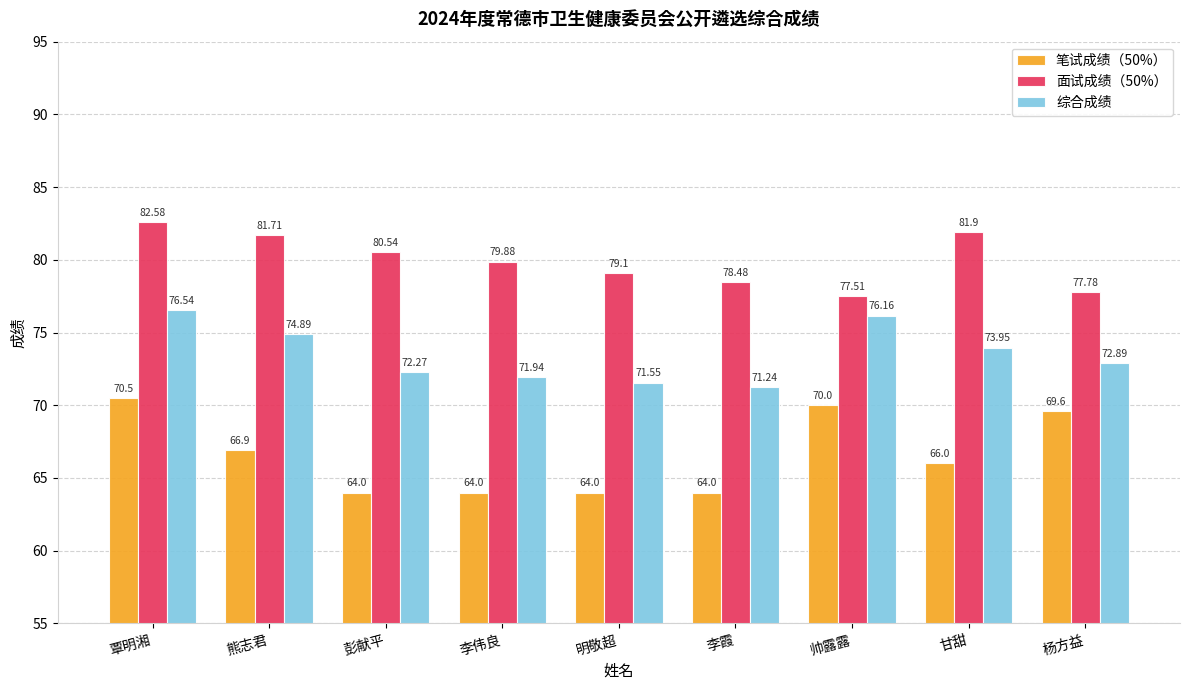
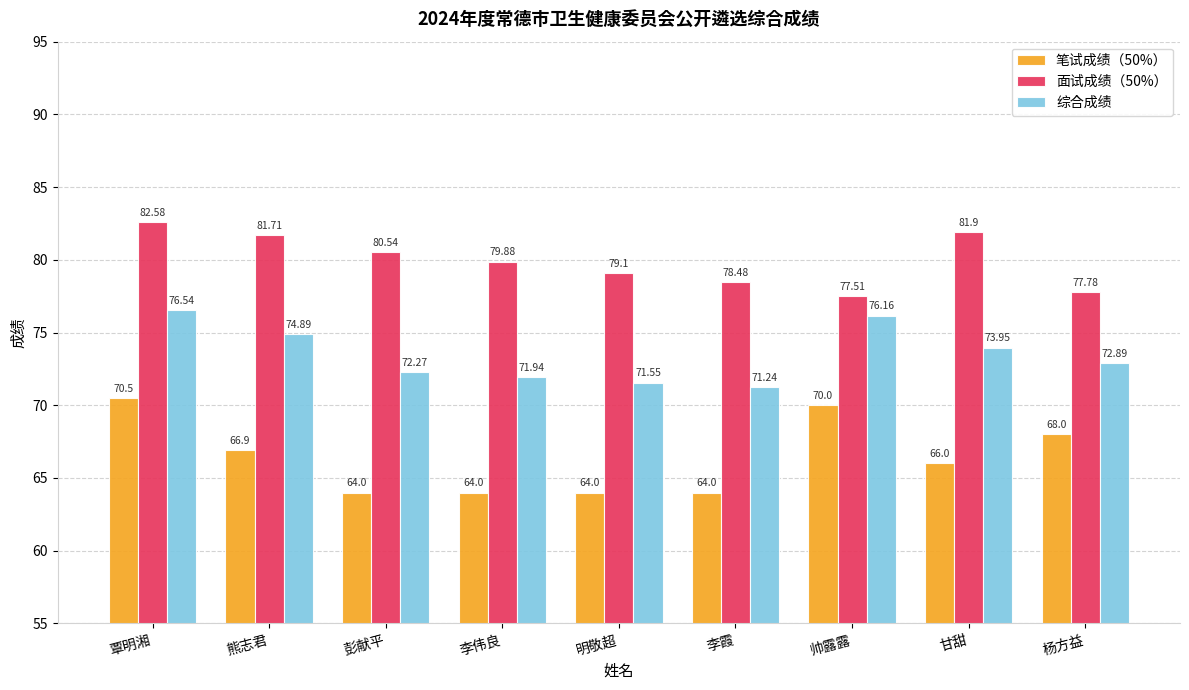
  {
    "笔试成绩（50%）": {
      "覃明湘": 70.5,
      "熊志君": 66.9,
      "彭献平": 64.0,
      "李伟良": 64.0,
      "明敬超": 64.0,
      "李霞": 64.0,
      "帅露露": 70.0,
      "甘甜": 66.0,
-     "杨方益": 69.6
+     "杨方益": 68.0
    },
    "面试成绩（50%）": {
      "覃明湘": 82.58,
      "熊志君": 81.71,
      "彭献平": 80.54,
      "李伟良": 79.88,
      "明敬超": 79.1,
      "李霞": 78.48,
      "帅露露": 77.51,
      "甘甜": 81.9,
      "杨方益": 77.78
    },
    "综合成绩": {
      "覃明湘": 76.54,
      "熊志君": 74.89,
      "彭献平": 72.27,
      "李伟良": 71.94,
      "明敬超": 71.55,
      "李霞": 71.24,
      "帅露露": 76.16,
      "甘甜": 73.95,
      "杨方益": 72.89
    }
  }
